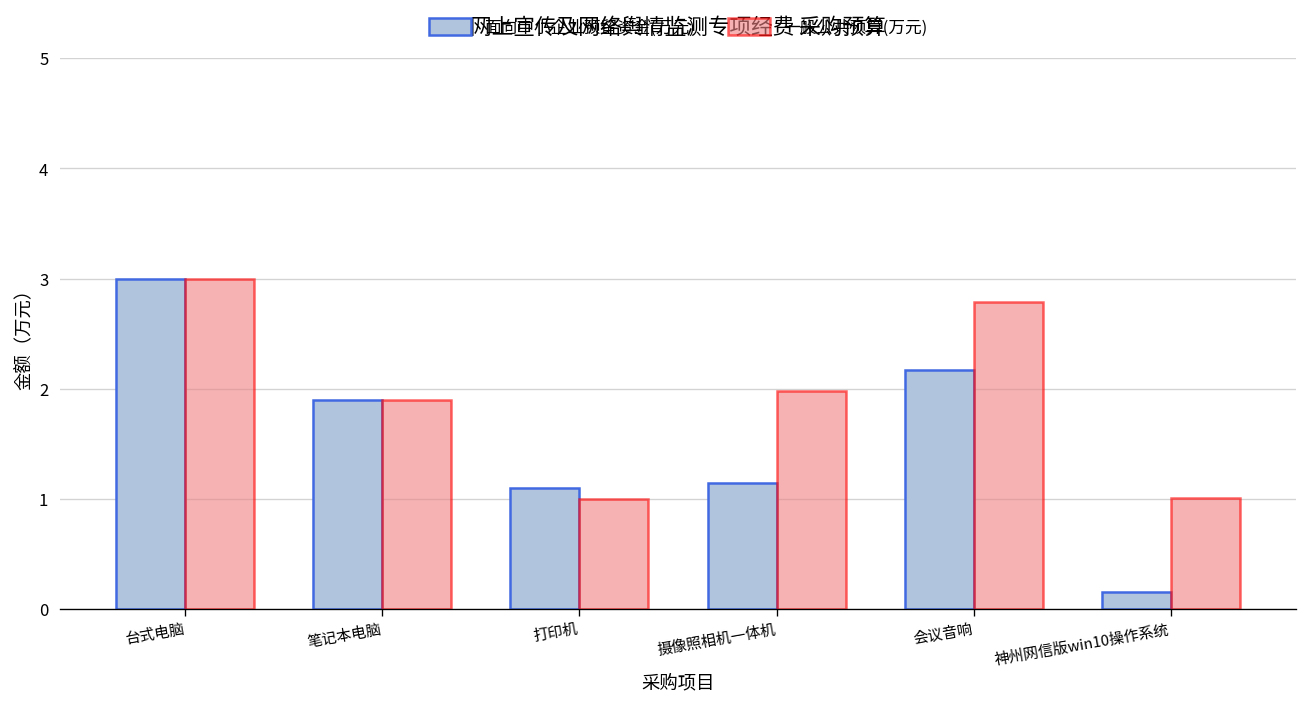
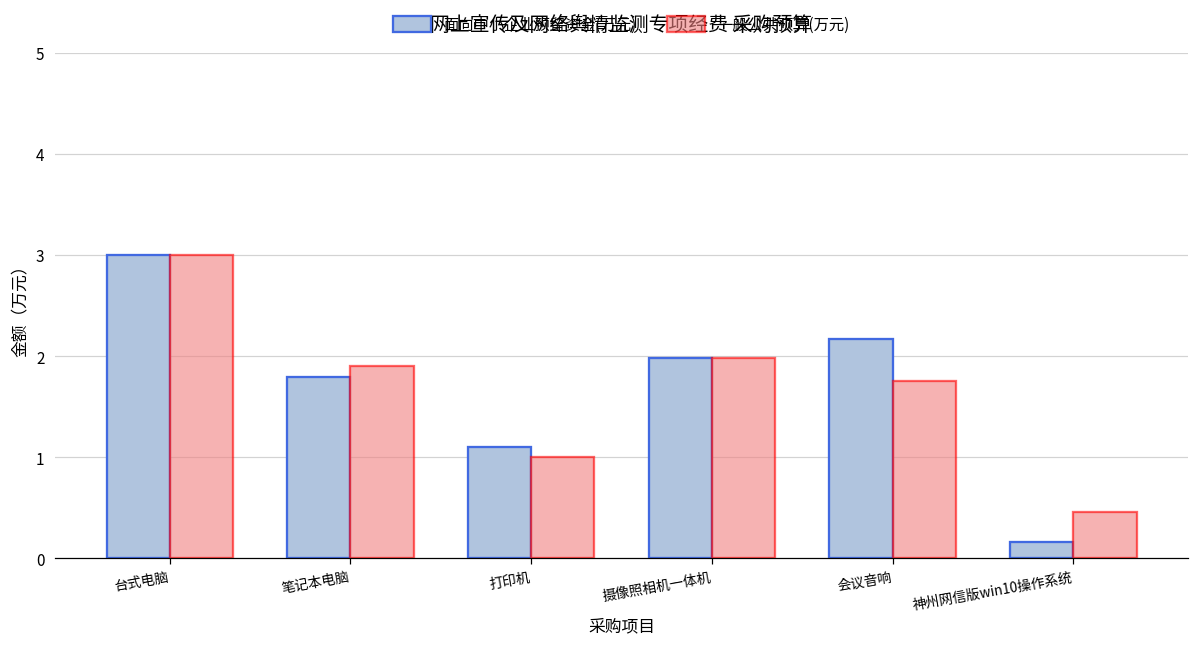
  {
    "面向中小企业预留资金(万元)": {
      "台式电脑": 3.0,
-     "笔记本电脑": 1.9,
+     "笔记本电脑": 1.8,
      "打印机": 1.1,
-     "摄像照相机一体机": 1.2,
+     "摄像照相机一体机": 2.0,
      "会议音响": 2.2,
      "神州网信版win10操作系统": 0.2
    },
    "一般公共预算(万元)": {
      "台式电脑": 3.0,
      "笔记本电脑": 1.9,
      "打印机": 1.0,
      "摄像照相机一体机": 2.0,
-     "会议音响": 2.8,
-     "神州网信版win10操作系统": 1.0
+     "会议音响": 1.8,
+     "神州网信版win10操作系统": 0.5
    }
  }
